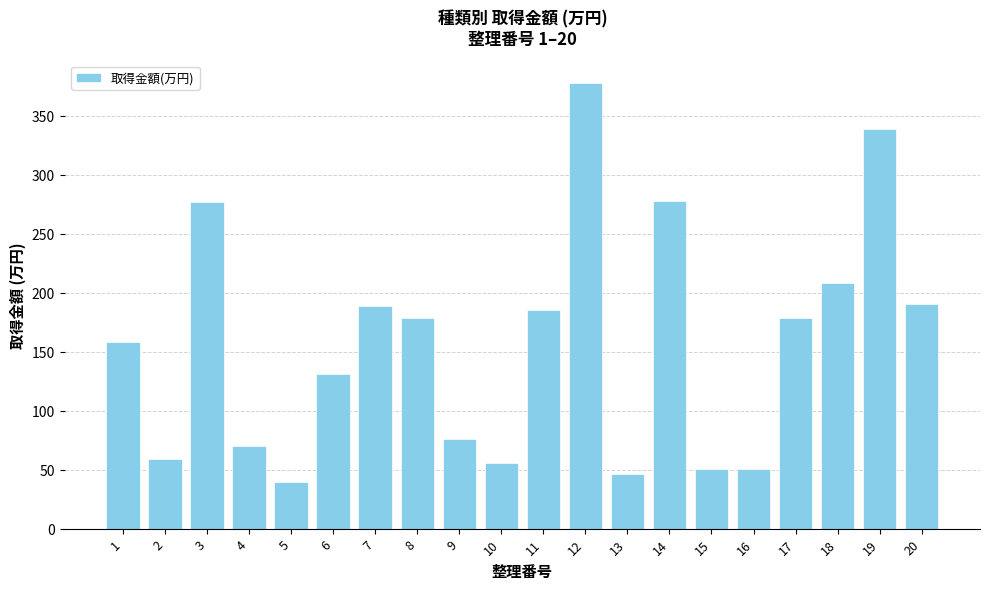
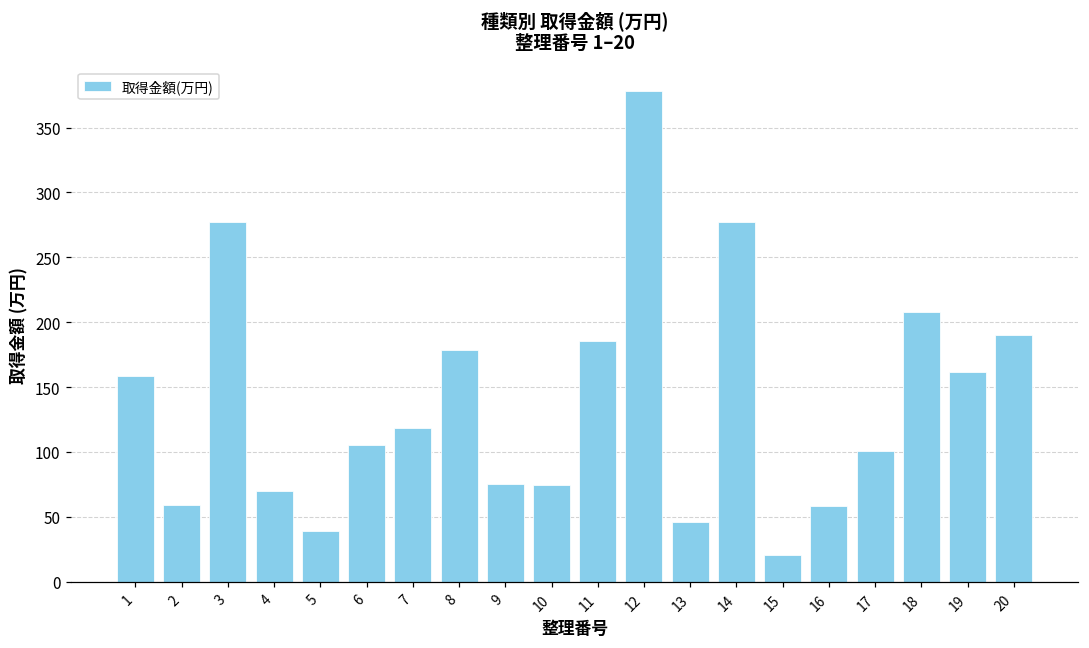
  {
    "1": 159,
    "2": 59,
    "3": 277,
    "4": 70,
    "5": 39,
-   "6": 131,
-   "7": 189,
+   "6": 105,
+   "7": 119,
    "8": 179,
    "9": 76,
-   "10": 56,
+   "10": 75,
    "11": 185,
    "12": 378,
    "13": 46,
    "14": 278,
-   "15": 50,
-   "16": 50,
-   "17": 179,
+   "15": 21,
+   "16": 58,
+   "17": 101,
    "18": 208,
-   "19": 339,
+   "19": 162,
    "20": 190
  }
